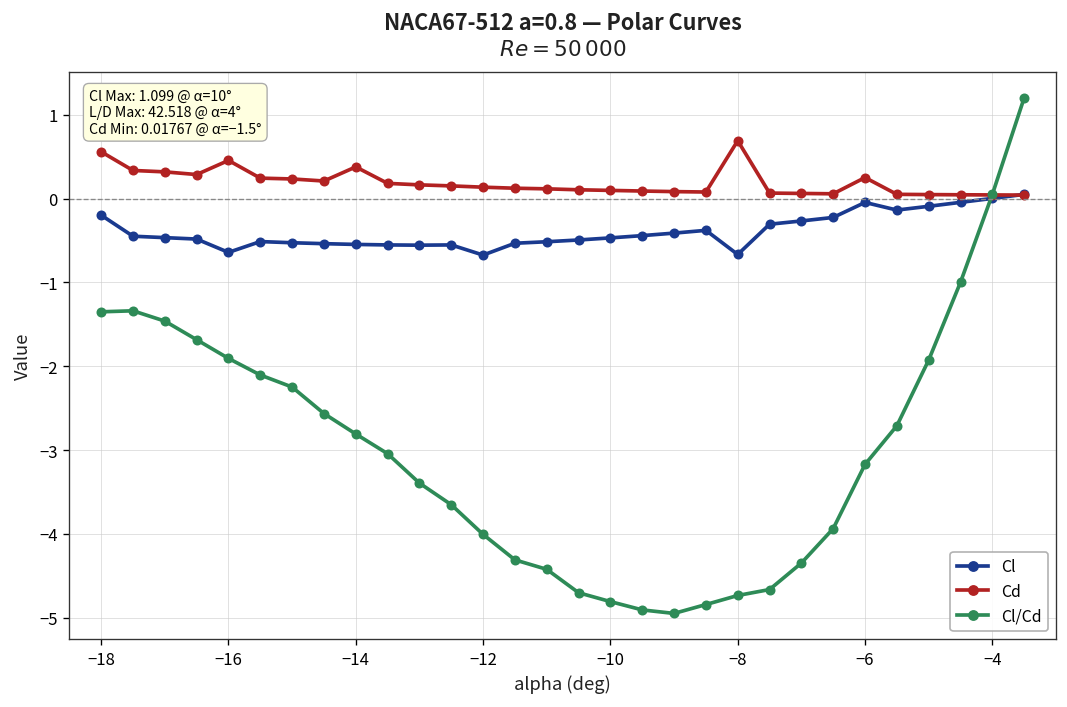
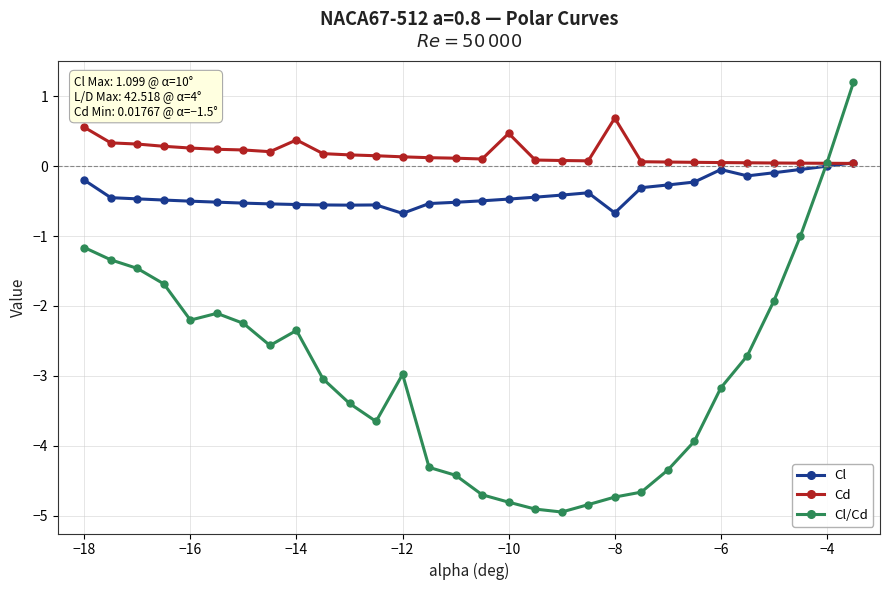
  {
    "Cl": {
      "−18": -0.2,
-     "−16": -0.6,
+     "−16": -0.5,
      "−14": -0.5,
      "−12": -0.7,
      "−10": -0.5,
      "−8": -0.7,
      "−6": 0.0,
      "−4": 0.0
    },
    "Cd": {
-     "−16": 0.5,
+     "−16": 0.3,
      "−14": 0.4,
      "−12": 0.1,
-     "−10": 0.1,
+     "−10": 0.5,
      "−8": 0.7,
-     "−6": 0.3
+     "−6": 0.1
    },
    "Cl/Cd": {
-     "−18": -1.4,
-     "−16": -1.9,
-     "−14": -2.8,
-     "−12": -4.0,
+     "−18": -1.2,
+     "−16": -2.2,
+     "−14": -2.4,
+     "−12": -3.0,
      "−10": -4.8,
      "−8": -4.7,
      "−6": -3.2
    }
  }
